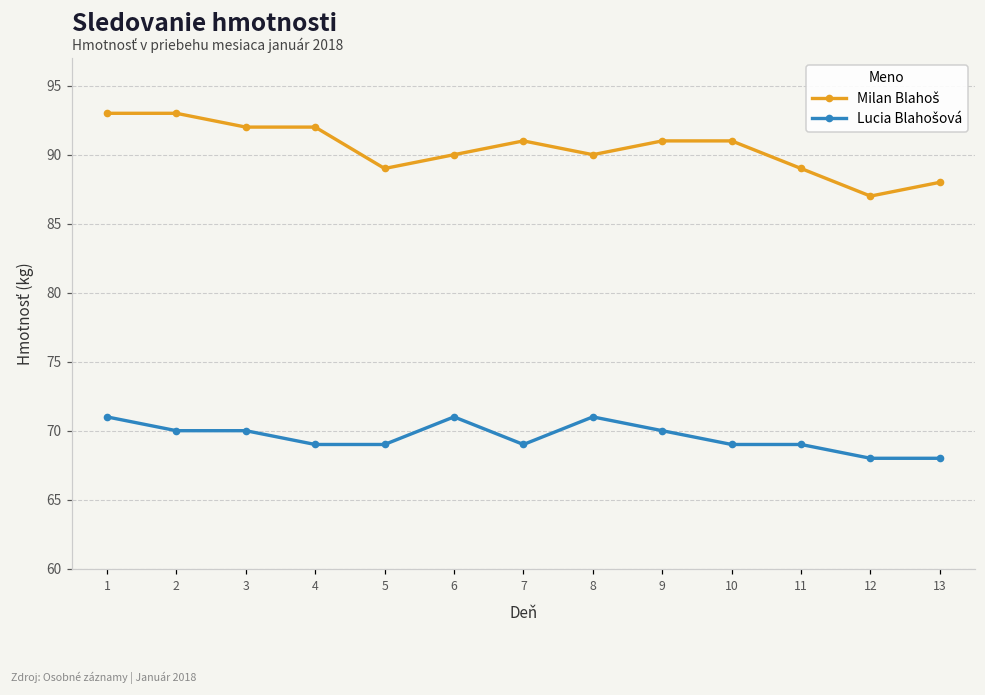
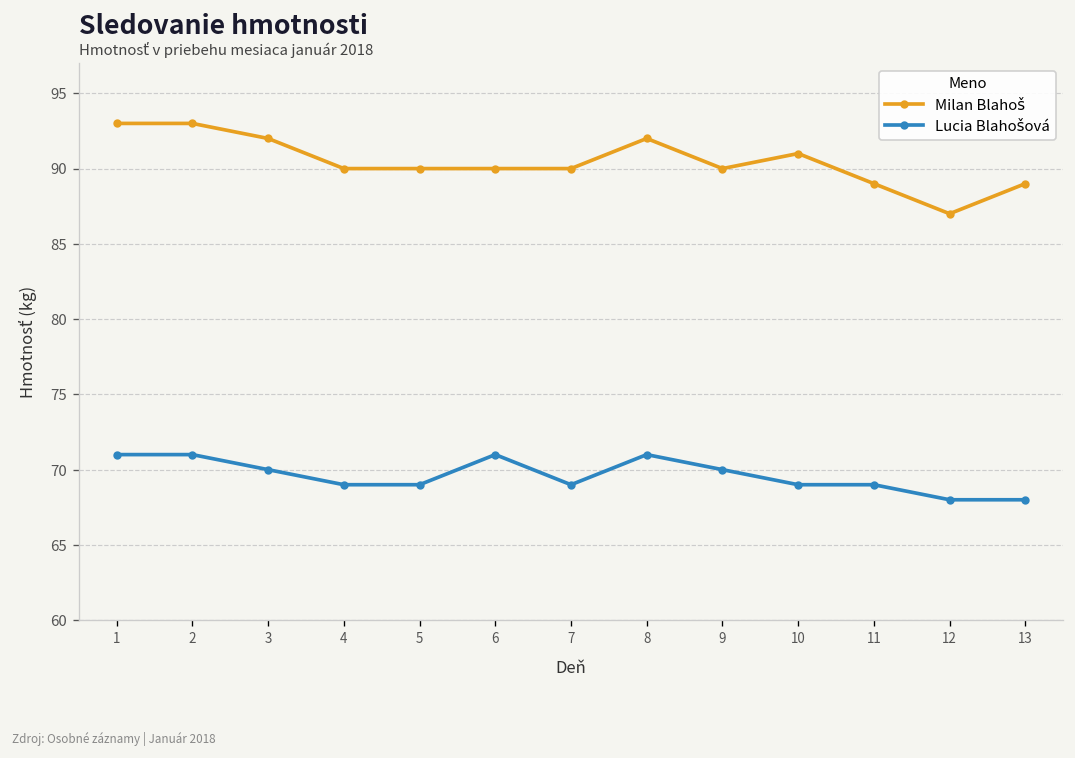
  {
    "Milan Blahoš": {
      "1": 93,
      "2": 93,
      "3": 92,
-     "4": 92,
-     "5": 89,
+     "4": 90,
+     "5": 90,
      "6": 90,
-     "7": 91,
-     "8": 90,
-     "9": 91,
+     "7": 90,
+     "8": 92,
+     "9": 90,
      "10": 91,
      "11": 89,
      "12": 87,
-     "13": 88
+     "13": 89
    },
    "Lucia Blahošová": {
      "1": 71,
-     "2": 70,
+     "2": 71,
      "3": 70,
      "4": 69,
      "5": 69,
      "6": 71,
      "7": 69,
      "8": 71,
      "9": 70,
      "10": 69,
      "11": 69,
      "12": 68,
      "13": 68
    }
  }
